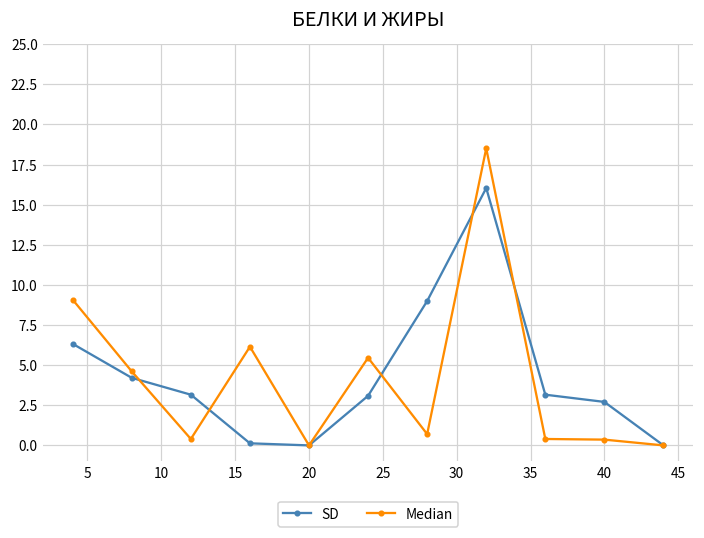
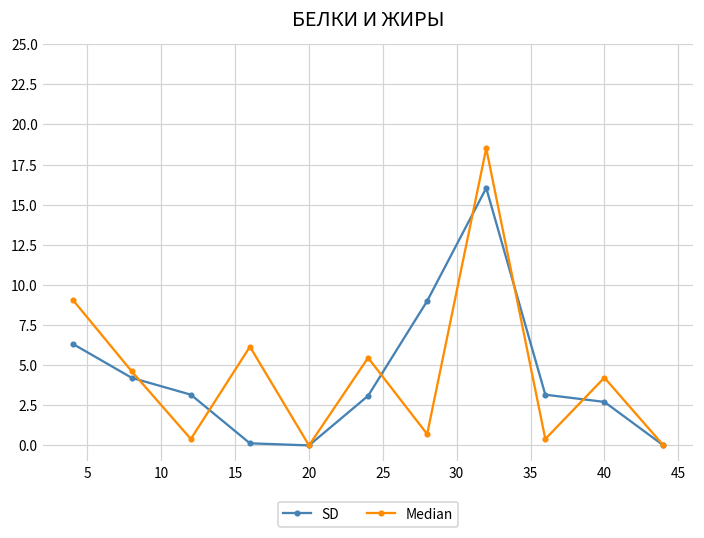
  {
    "SD": {
      "40": 2.7
    },
    "Median": {
-     "40": 0.4
+     "40": 4.2
    }
  }
